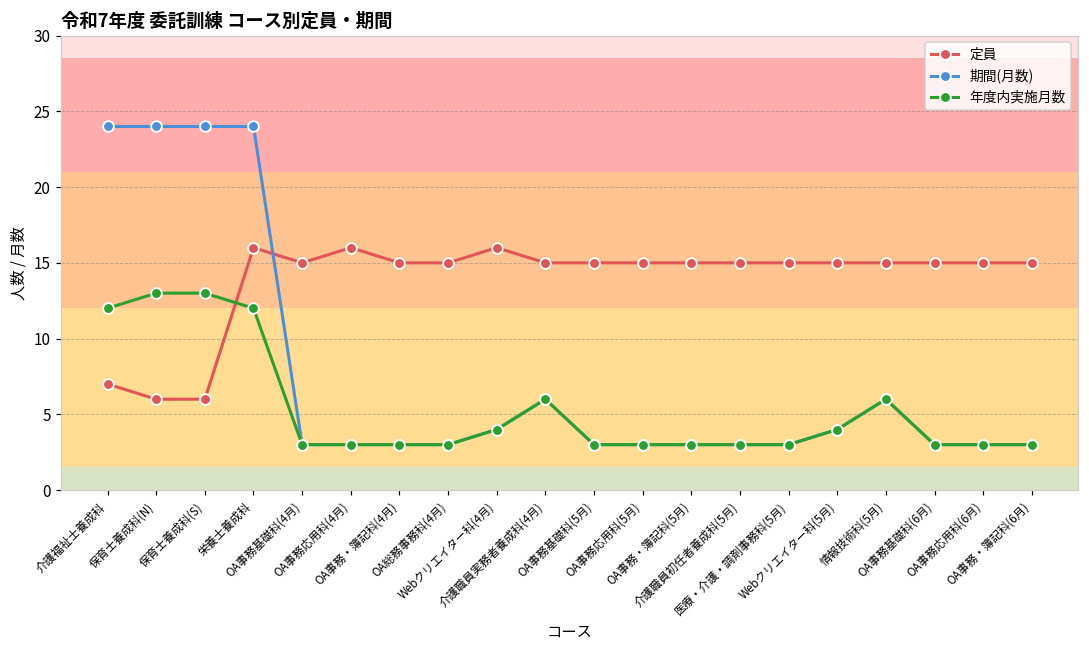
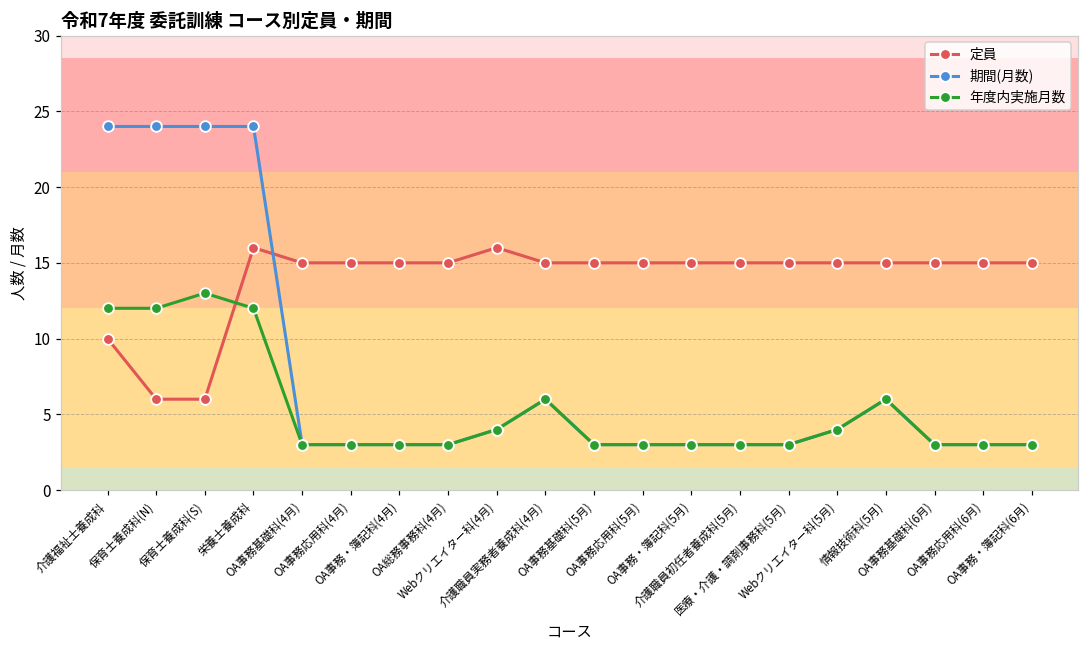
  {
    "定員": {
-     "介護福祉士養成科": 7,
+     "介護福祉士養成科": 10,
      "保育士養成科(N)": 6,
      "保育士養成科(S)": 6,
      "栄養士養成科": 16,
      "OA事務基礎科(4月)": 15,
-     "OA事務応用科(4月)": 16,
+     "OA事務応用科(4月)": 15,
      "OA事務・簿記科(4月)": 15,
      "OA総務事務科(4月)": 15,
      "Webクリエイター科(4月)": 16,
      "介護職員実務者養成科(4月)": 15,
      "OA事務基礎科(5月)": 15,
      "OA事務応用科(5月)": 15,
      "OA事務・簿記科(5月)": 15,
      "介護職員初任者養成科(5月)": 15,
      "医療・介護・調剤事務科(5月)": 15,
      "Webクリエイター科(5月)": 15,
      "情報技術科(5月)": 15,
      "OA事務基礎科(6月)": 15,
      "OA事務応用科(6月)": 15,
      "OA事務・簿記科(6月)": 15
    },
    "期間(月数)": {
      "介護福祉士養成科": 24,
      "保育士養成科(N)": 24,
      "保育士養成科(S)": 24,
      "栄養士養成科": 24
    },
    "年度内実施月数": {
      "介護福祉士養成科": 12,
-     "保育士養成科(N)": 13,
+     "保育士養成科(N)": 12,
      "保育士養成科(S)": 13,
      "栄養士養成科": 12
    }
  }
